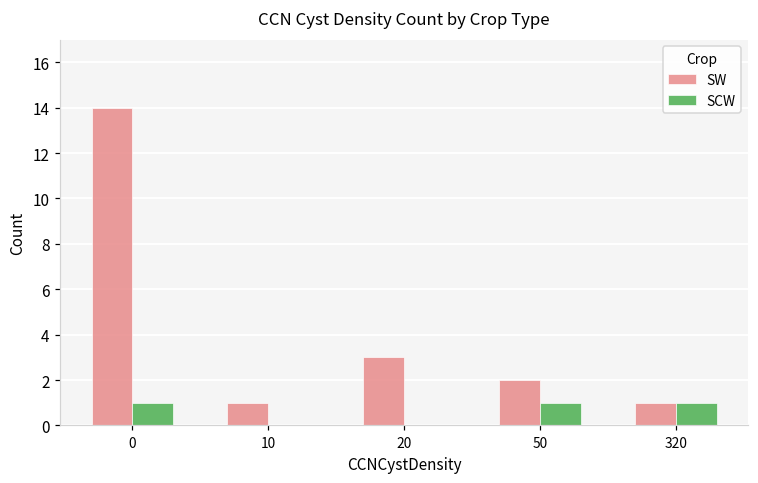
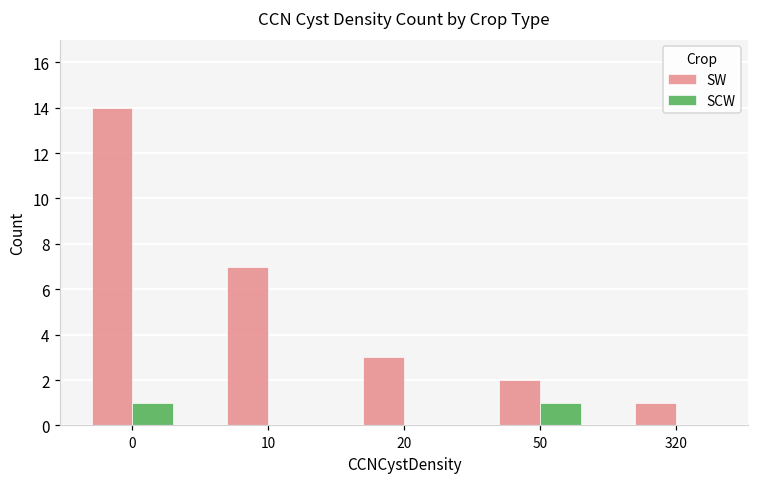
  {
    "SW": {
      "0": 14,
-     "10": 1,
+     "10": 7,
      "20": 3,
      "50": 2,
      "320": 1
    },
    "SCW": {
      "0": 1,
      "10": 0,
      "20": 0,
      "50": 1,
-     "320": 1
+     "320": 0
    }
  }
